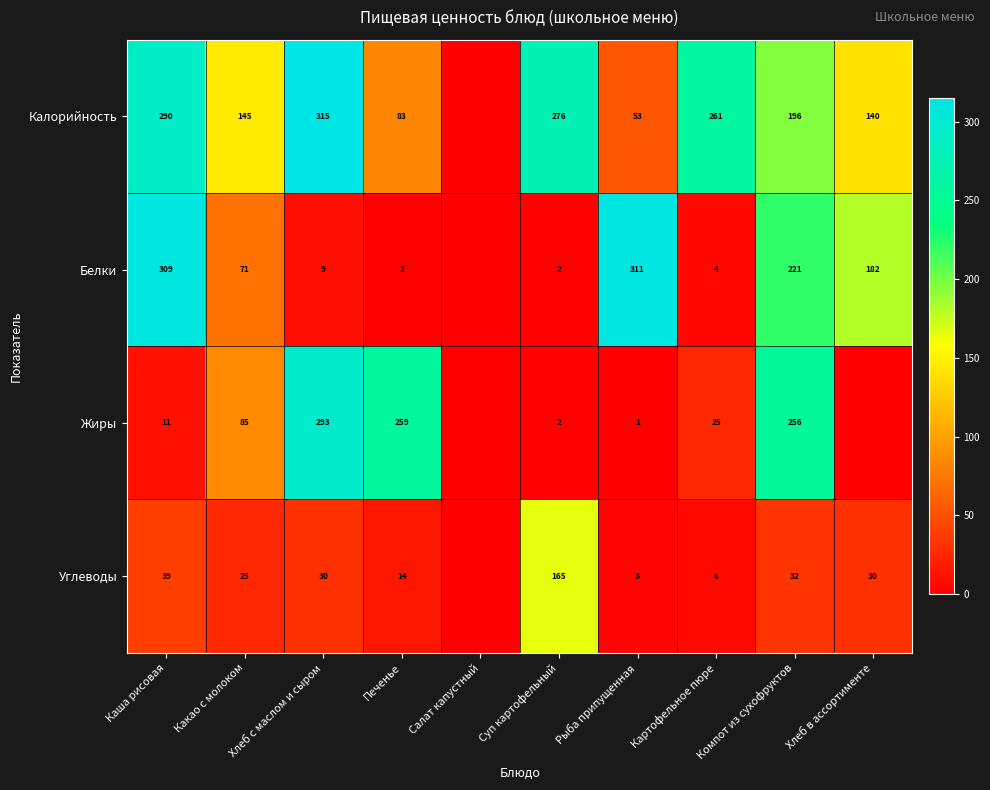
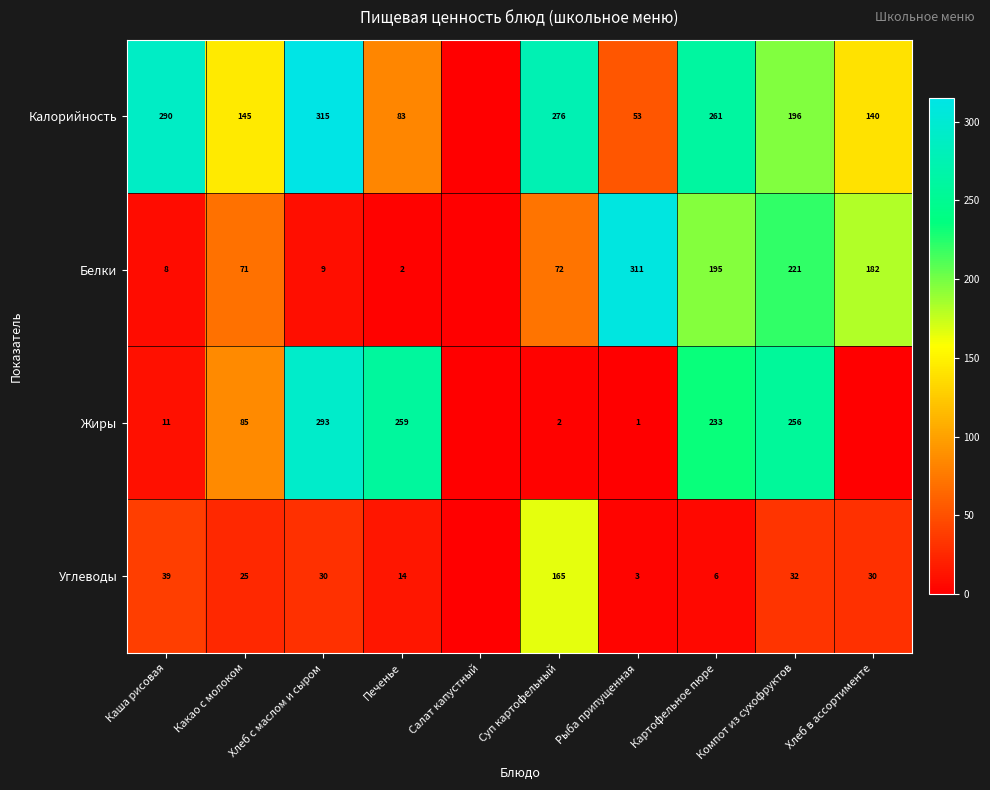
  {
    "Калорийность": {
      "Каша рисовая": 290,
      "Какао с молоком": 145,
      "Хлеб с маслом и сыром": 315,
      "Печенье": 83,
      "Суп картофельный": 276,
      "Рыба припущенная": 53,
      "Картофельное пюре": 261,
      "Компот из сухофруктов": 196,
      "Хлеб в ассортименте": 140
    },
    "Белки": {
-     "Каша рисовая": 309,
+     "Каша рисовая": 8,
      "Какао с молоком": 71,
      "Хлеб с маслом и сыром": 9,
      "Печенье": 2,
-     "Суп картофельный": 2,
+     "Суп картофельный": 72,
      "Рыба припущенная": 311,
-     "Картофельное пюре": 4,
+     "Картофельное пюре": 195,
      "Компот из сухофруктов": 221,
      "Хлеб в ассортименте": 182
    },
    "Жиры": {
      "Каша рисовая": 11,
      "Какао с молоком": 85,
      "Хлеб с маслом и сыром": 293,
      "Печенье": 259,
      "Суп картофельный": 2,
      "Рыба припущенная": 1,
-     "Картофельное пюре": 25,
+     "Картофельное пюре": 233,
      "Компот из сухофруктов": 256
    },
    "Углеводы": {
      "Каша рисовая": 39,
      "Какао с молоком": 25,
      "Хлеб с маслом и сыром": 30,
      "Печенье": 14,
      "Суп картофельный": 165,
      "Рыба припущенная": 3,
      "Картофельное пюре": 6,
      "Компот из сухофруктов": 32,
      "Хлеб в ассортименте": 30
    }
  }
